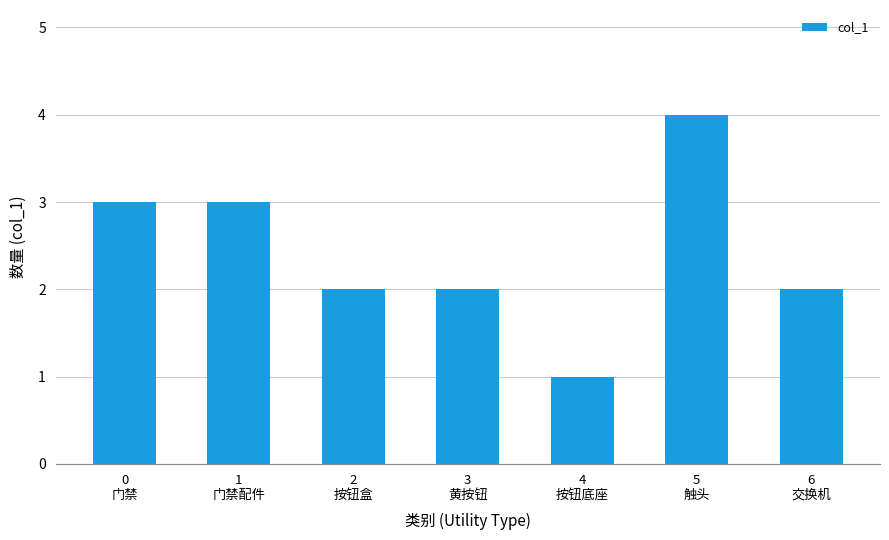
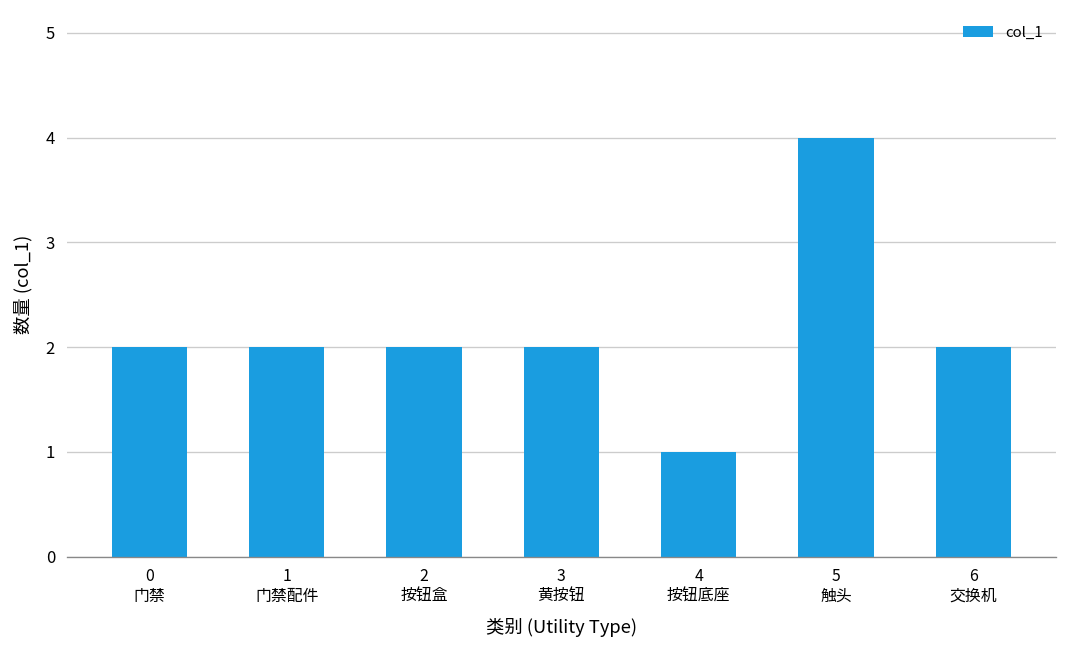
  {
-   "0 门禁": 3,
-   "1 门禁配件": 3,
+   "0 门禁": 2,
+   "1 门禁配件": 2,
    "2 按钮盒": 2,
    "3 黄按钮": 2,
    "4 按钮底座": 1,
    "5 触头": 4,
    "6 交换机": 2
  }
